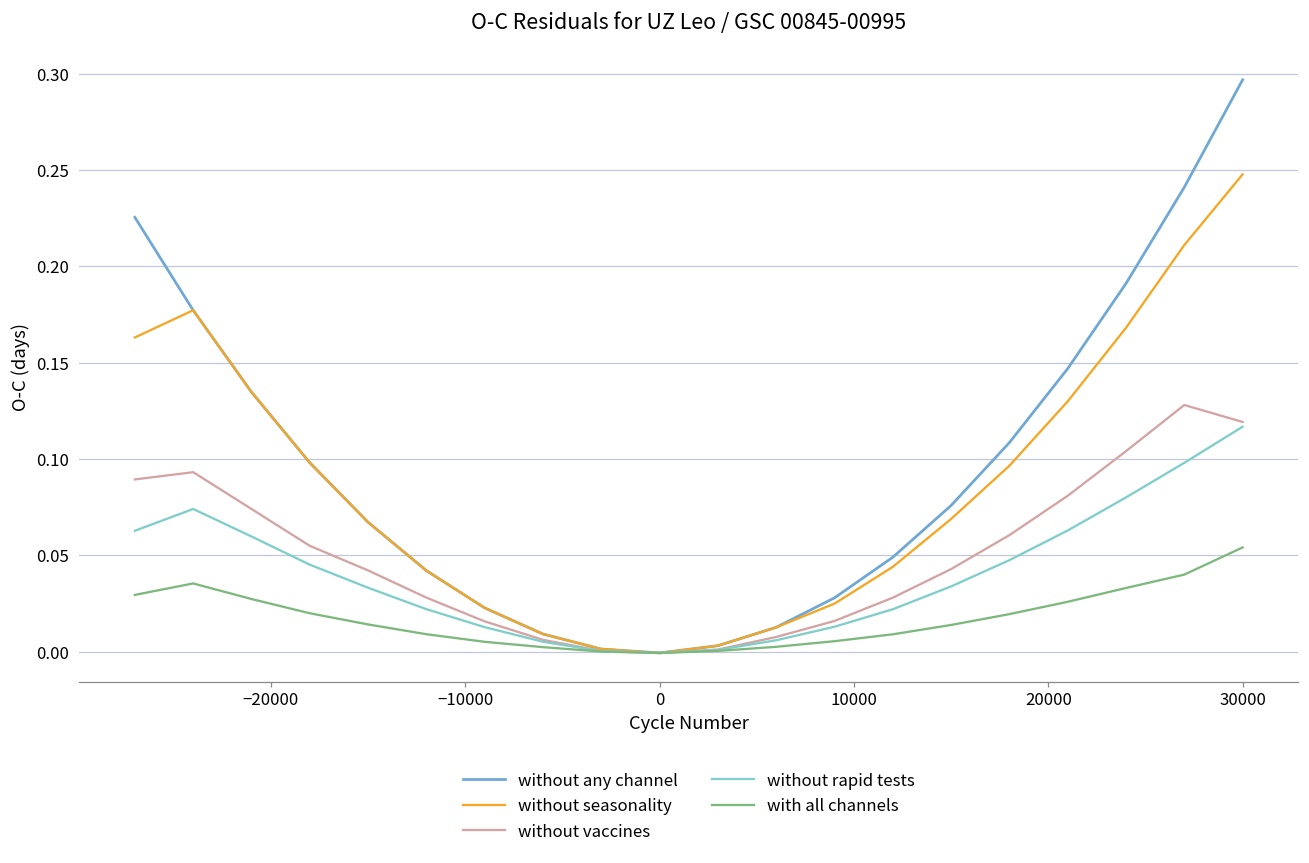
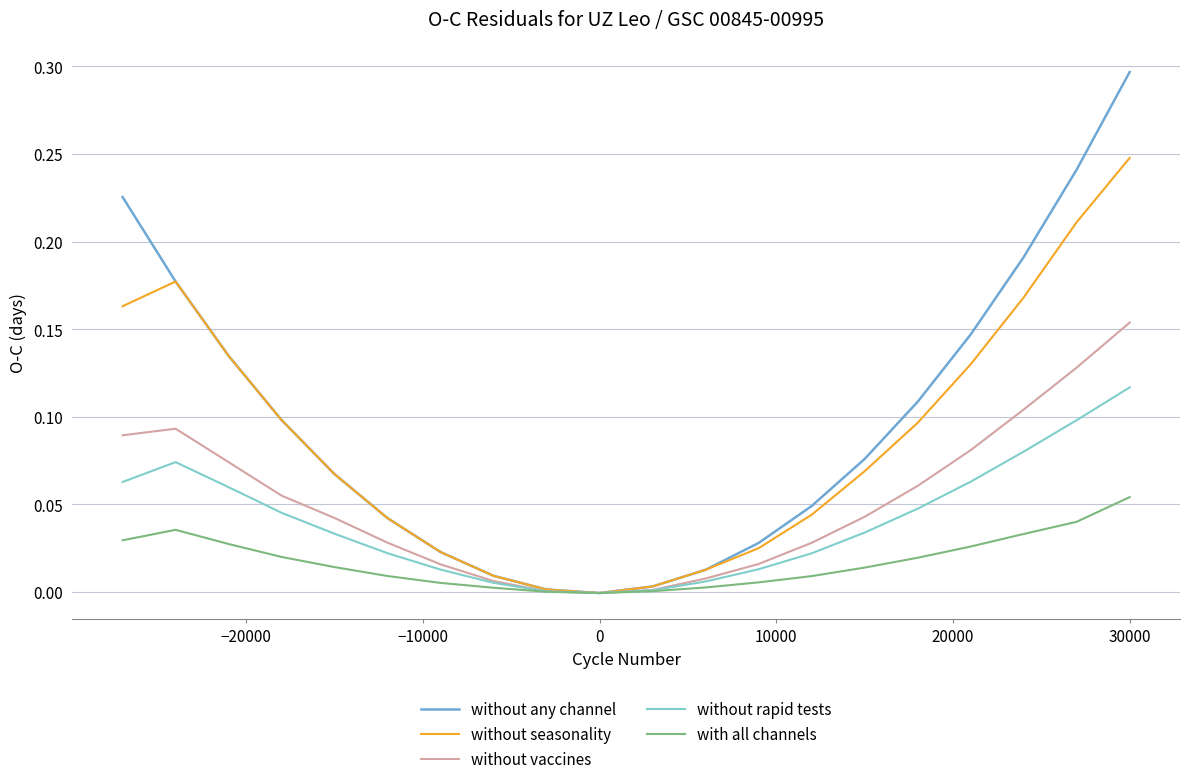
  {
    "without seasonality": {
      "30000": 0.248
    },
    "without vaccines": {
-     "30000": 0.119
+     "30000": 0.154
    },
    "with all channels": {
      "30000": 0.054
    }
  }
